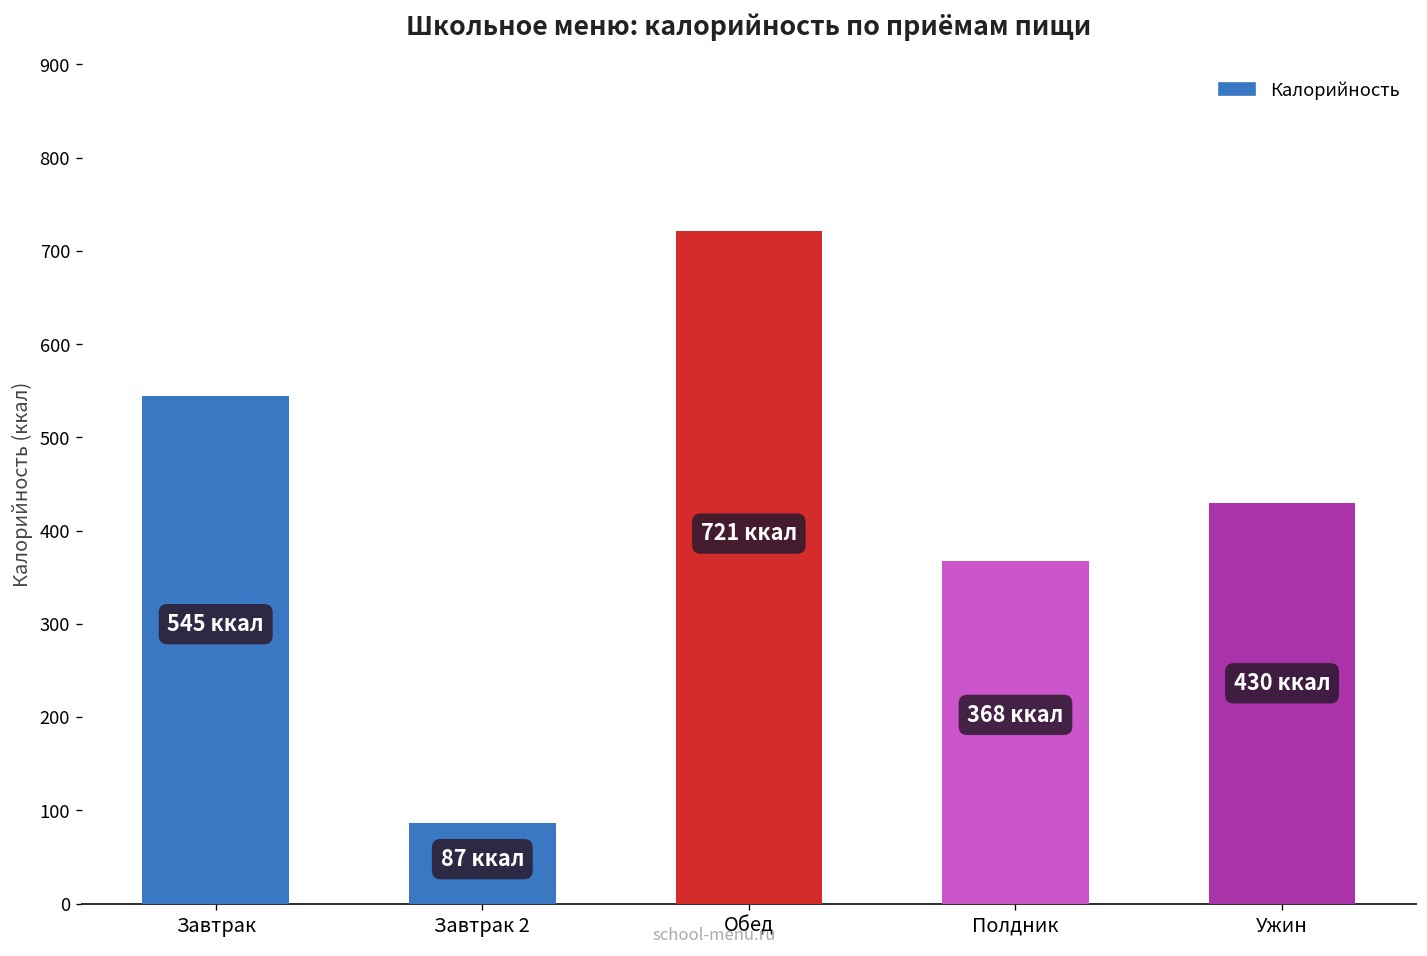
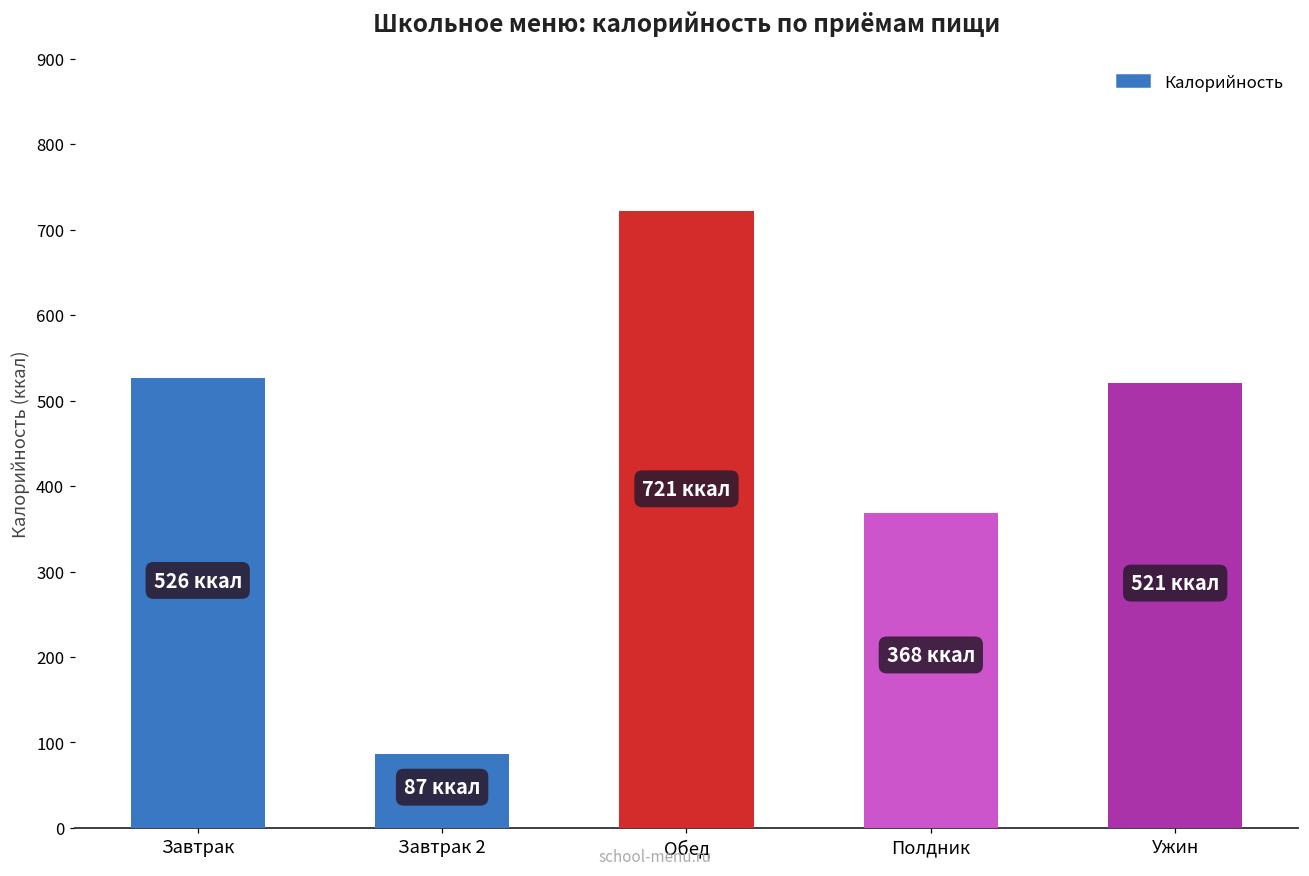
  {
-   "Завтрак": 545,
-   "Ужин": 430
+   "Завтрак": 526,
+   "Ужин": 521
  }
